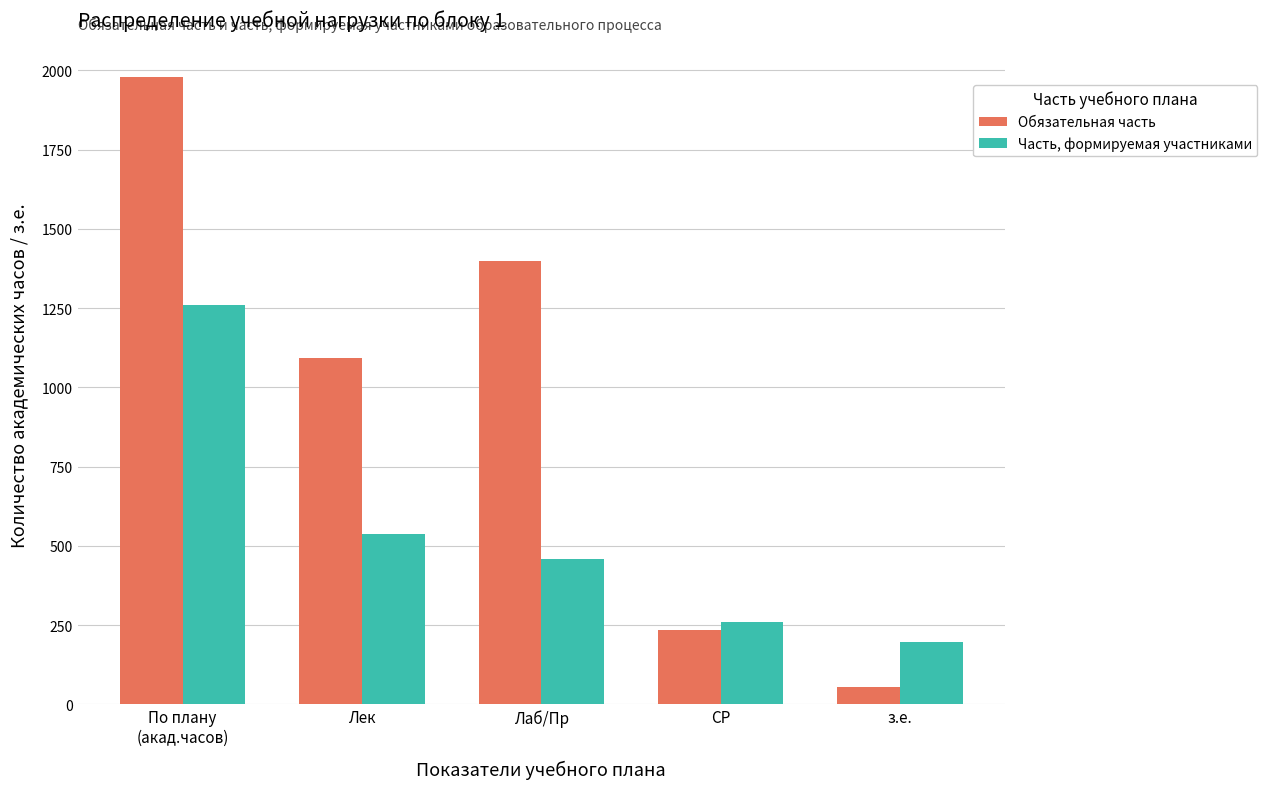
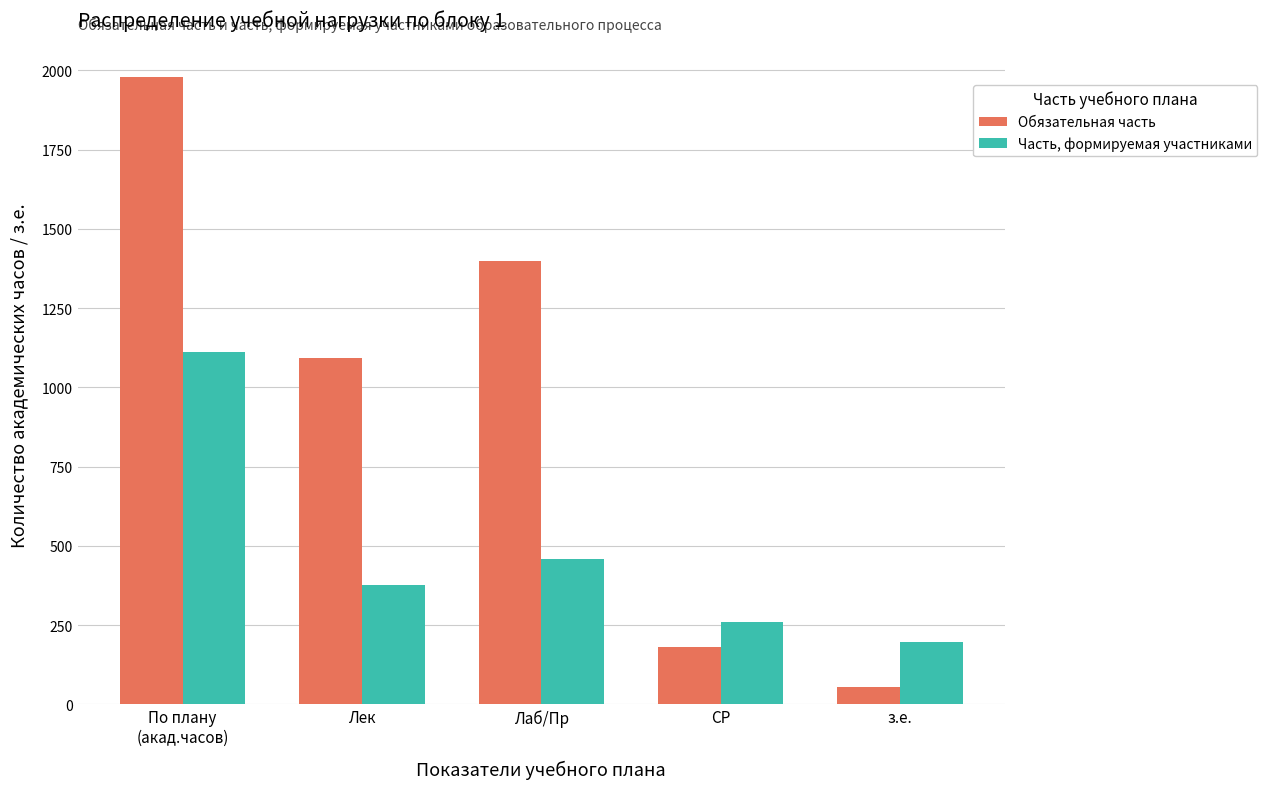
  {
    "Обязательная часть": {
      "По плану (акад.часов)": 1980,
      "Лек": 1090,
      "Лаб/Пр": 1400,
-     "СР": 230,
+     "СР": 180,
      "з.е.": 60
    },
    "Часть, формируемая участниками": {
-     "По плану (акад.часов)": 1260,
-     "Лек": 540,
+     "По плану (акад.часов)": 1110,
+     "Лек": 380,
      "Лаб/Пр": 460,
      "СР": 260,
      "з.е.": 200
    }
  }
